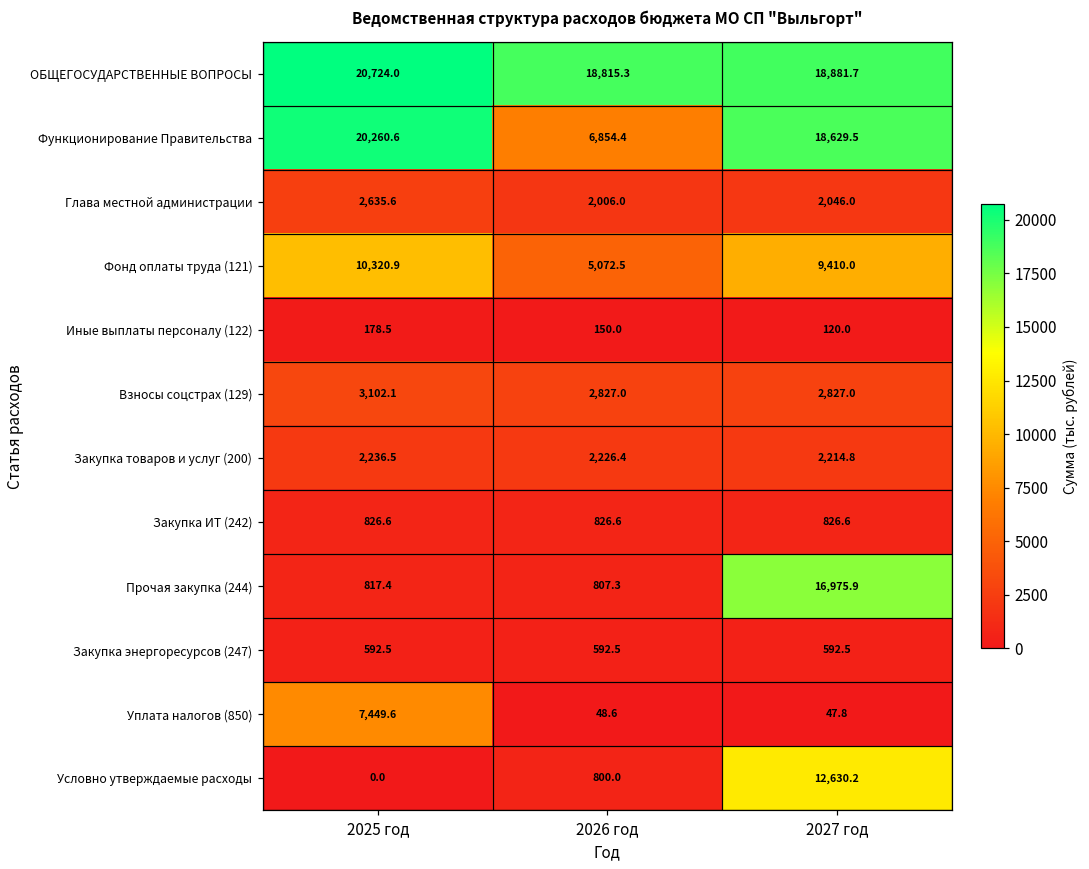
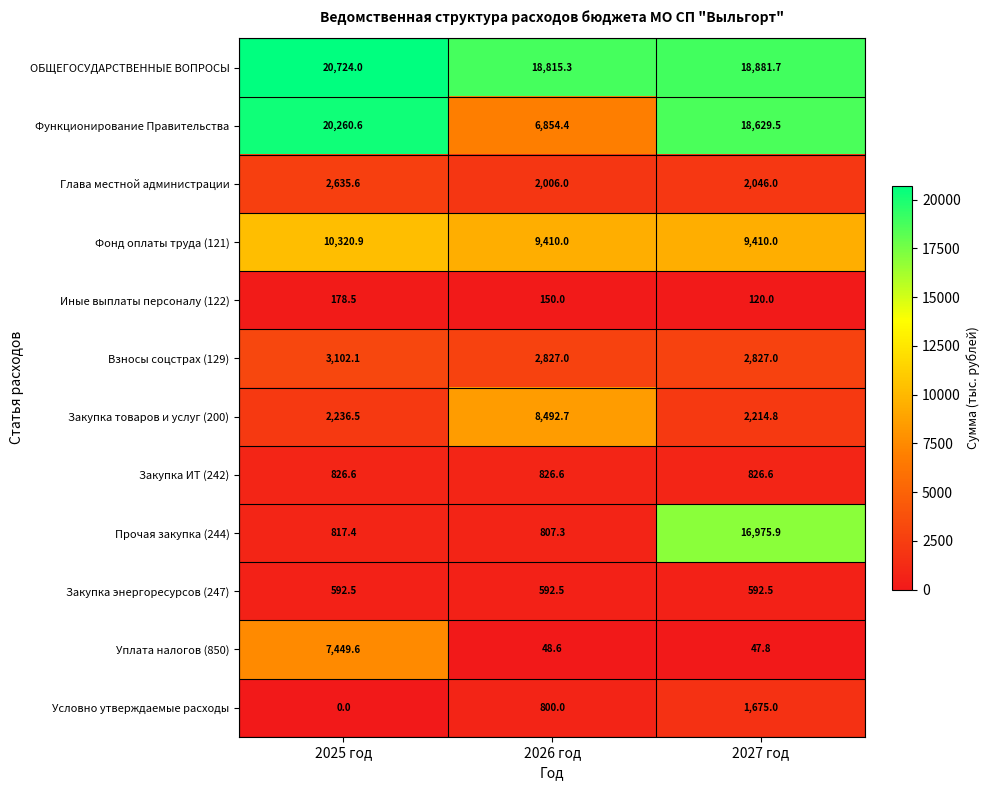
  {
    "ОБЩЕГОСУДАРСТВЕННЫЕ ВОПРОСЫ": {
      "2025 год": "20,724.0",
      "2026 год": "18,815.3",
      "2027 год": "18,881.7"
    },
    "Функционирование Правительства": {
      "2025 год": "20,260.6",
      "2026 год": "6,854.4",
      "2027 год": "18,629.5"
    },
    "Глава местной администрации": {
      "2025 год": "2,635.6",
      "2026 год": "2,006.0",
      "2027 год": "2,046.0"
    },
    "Фонд оплаты труда (121)": {
      "2025 год": "10,320.9",
-     "2026 год": "5,072.5",
+     "2026 год": "9,410.0",
      "2027 год": "9,410.0"
    },
    "Иные выплаты персоналу (122)": {
      "2025 год": "178.5",
      "2026 год": "150.0",
      "2027 год": "120.0"
    },
    "Взносы соцстрах (129)": {
      "2025 год": "3,102.1",
      "2026 год": "2,827.0",
      "2027 год": "2,827.0"
    },
    "Закупка товаров и услуг (200)": {
      "2025 год": "2,236.5",
-     "2026 год": "2,226.4",
+     "2026 год": "8,492.7",
      "2027 год": "2,214.8"
    },
    "Закупка ИТ (242)": {
      "2025 год": "826.6",
      "2026 год": "826.6",
      "2027 год": "826.6"
    },
    "Прочая закупка (244)": {
      "2025 год": "817.4",
      "2026 год": "807.3",
      "2027 год": "16,975.9"
    },
    "Закупка энергоресурсов (247)": {
      "2025 год": "592.5",
      "2026 год": "592.5",
      "2027 год": "592.5"
    },
    "Уплата налогов (850)": {
      "2025 год": "7,449.6",
      "2026 год": "48.6",
      "2027 год": "47.8"
    },
    "Условно утверждаемые расходы": {
      "2025 год": "0.0",
      "2026 год": "800.0",
-     "2027 год": "12,630.2"
+     "2027 год": "1,675.0"
    }
  }
